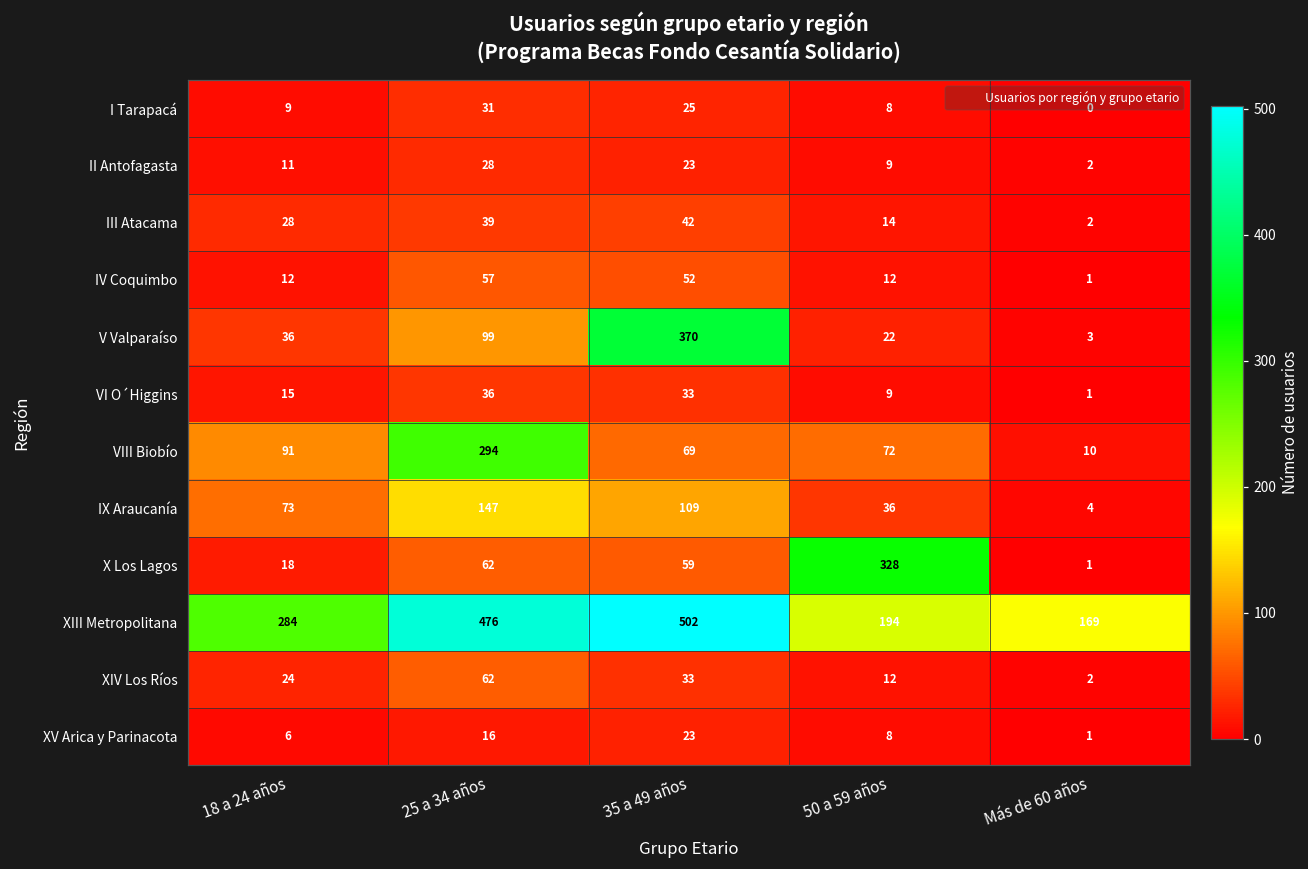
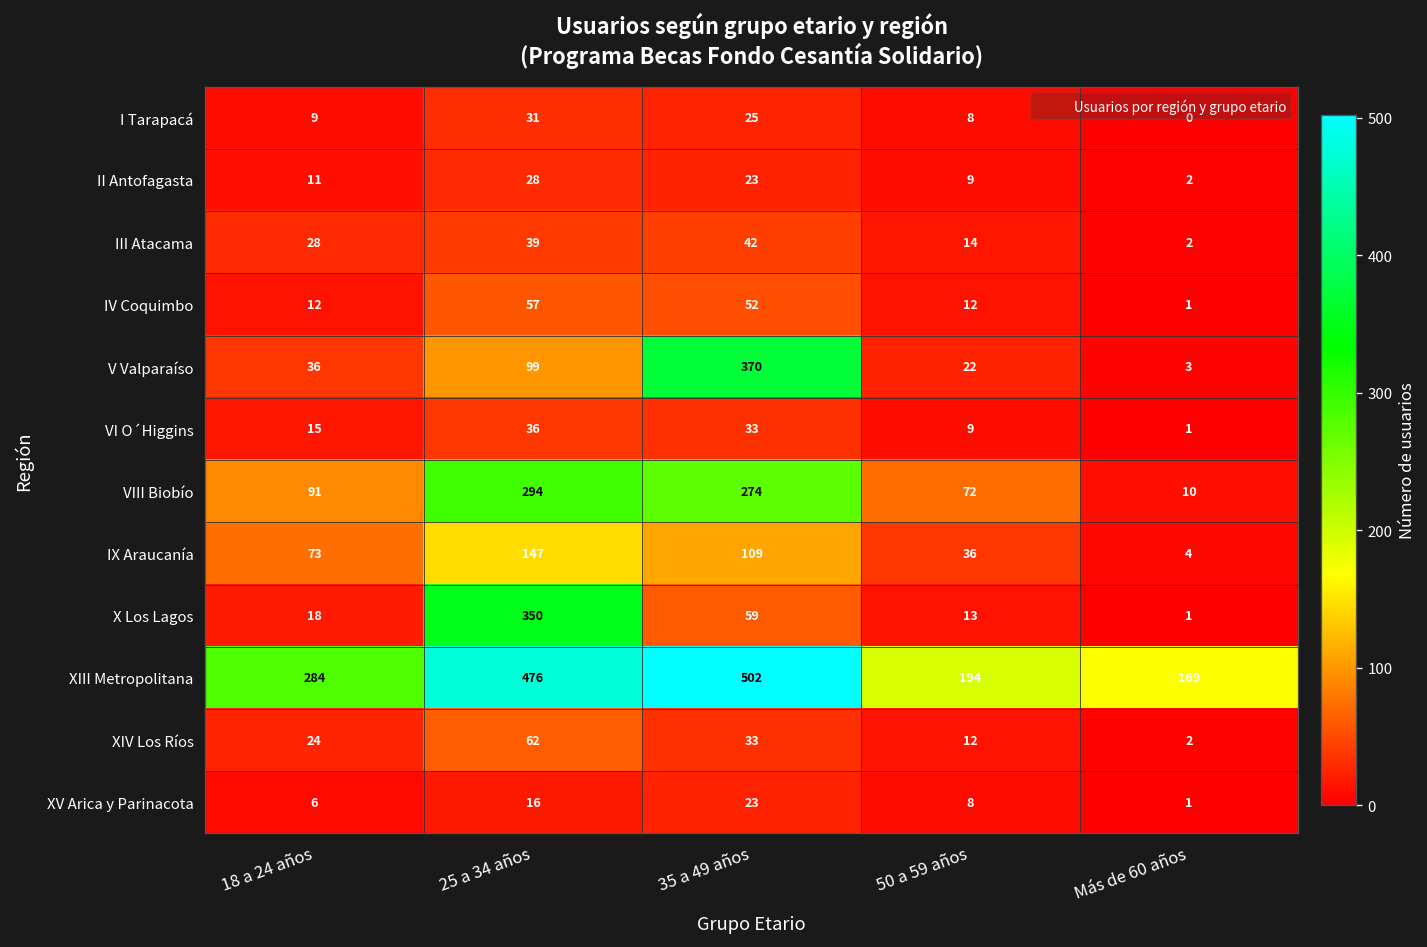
  {
    "I Tarapacá": {
      "18 a 24 años": 9,
      "25 a 34 años": 31,
      "35 a 49 años": 25,
      "50 a 59 años": 8
    },
    "II Antofagasta": {
      "18 a 24 años": 11,
      "25 a 34 años": 28,
      "35 a 49 años": 23,
      "50 a 59 años": 9,
      "Más de 60 años": 2
    },
    "III Atacama": {
      "18 a 24 años": 28,
      "25 a 34 años": 39,
      "35 a 49 años": 42,
      "50 a 59 años": 14,
      "Más de 60 años": 2
    },
    "IV Coquimbo": {
      "18 a 24 años": 12,
      "25 a 34 años": 57,
      "35 a 49 años": 52,
      "50 a 59 años": 12,
      "Más de 60 años": 1
    },
    "V Valparaíso": {
      "18 a 24 años": 36,
      "25 a 34 años": 99,
      "35 a 49 años": 370,
      "50 a 59 años": 22,
      "Más de 60 años": 3
    },
    "VI O´Higgins": {
      "18 a 24 años": 15,
      "25 a 34 años": 36,
      "35 a 49 años": 33,
      "50 a 59 años": 9,
      "Más de 60 años": 1
    },
    "VIII Biobío": {
      "18 a 24 años": 91,
      "25 a 34 años": 294,
-     "35 a 49 años": 69,
+     "35 a 49 años": 274,
      "50 a 59 años": 72,
      "Más de 60 años": 10
    },
    "IX Araucanía": {
      "18 a 24 años": 73,
      "25 a 34 años": 147,
      "35 a 49 años": 109,
      "50 a 59 años": 36,
      "Más de 60 años": 4
    },
    "X Los Lagos": {
      "18 a 24 años": 18,
-     "25 a 34 años": 62,
+     "25 a 34 años": 350,
      "35 a 49 años": 59,
-     "50 a 59 años": 328,
+     "50 a 59 años": 13,
      "Más de 60 años": 1
    },
    "XIII Metropolitana": {
      "18 a 24 años": 284,
      "25 a 34 años": 476,
      "35 a 49 años": 502,
      "50 a 59 años": 194,
      "Más de 60 años": 169
    },
    "XIV Los Ríos": {
      "18 a 24 años": 24,
      "25 a 34 años": 62,
      "35 a 49 años": 33,
      "50 a 59 años": 12,
      "Más de 60 años": 2
    },
    "XV Arica y Parinacota": {
      "18 a 24 años": 6,
      "25 a 34 años": 16,
      "35 a 49 años": 23,
      "50 a 59 años": 8,
      "Más de 60 años": 1
    }
  }
